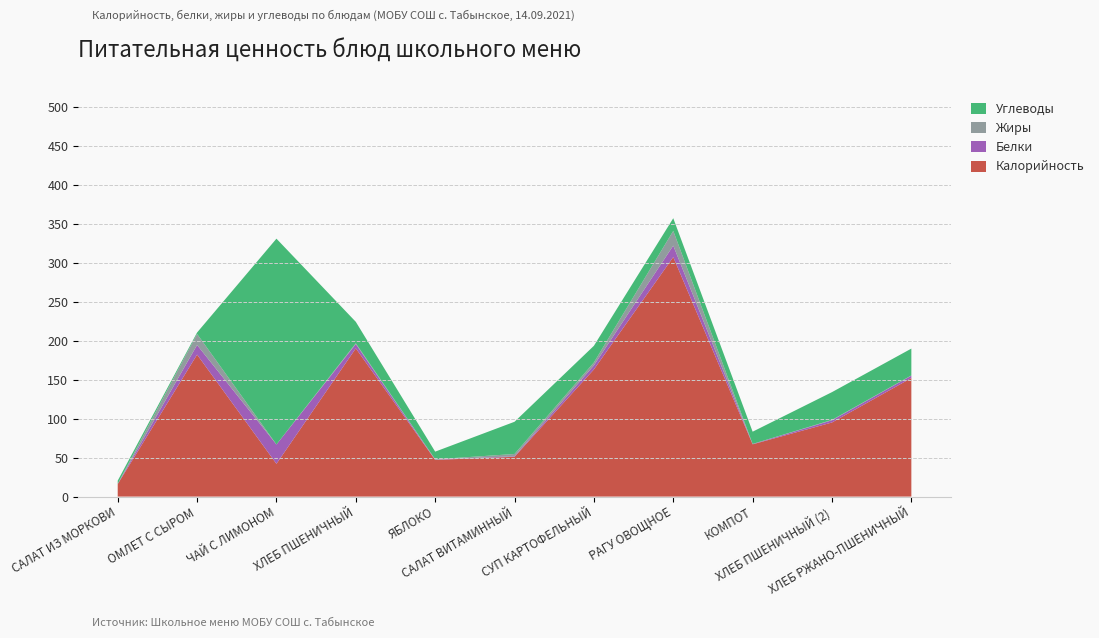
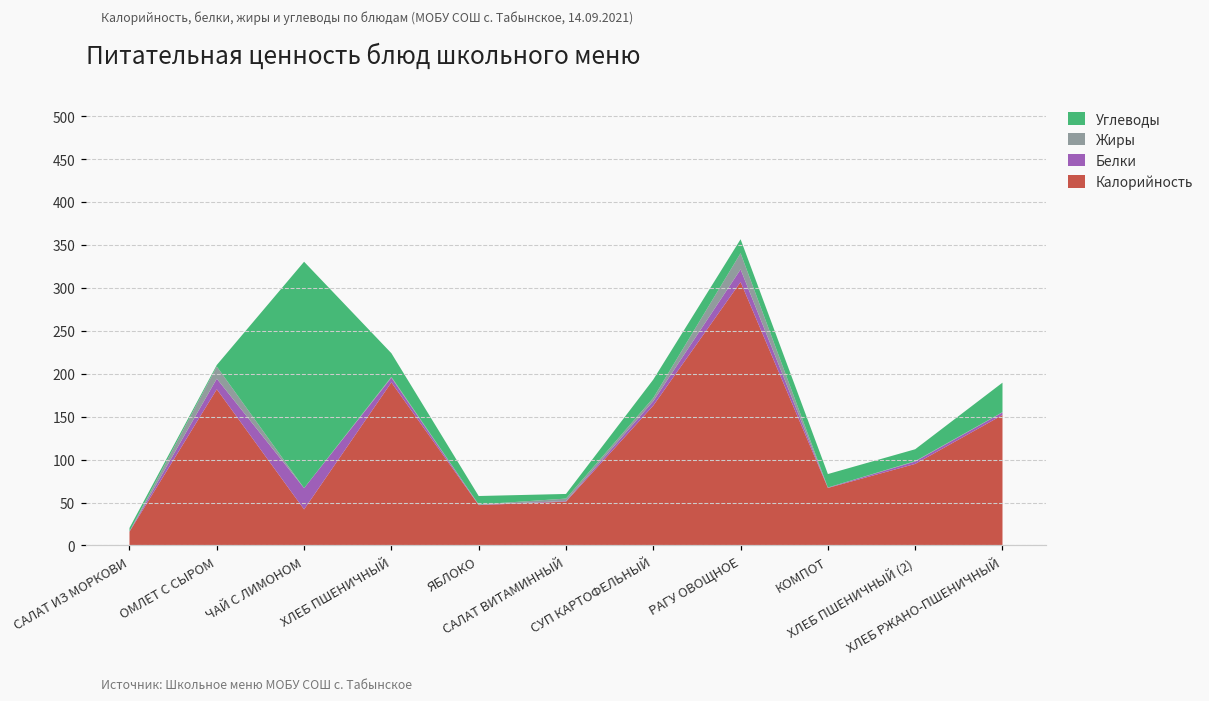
  {
    "Калорийность": {
      "ОМЛЕТ С СЫРОМ": 180,
      "ЧАЙ С ЛИМОНОМ": 40,
      "ХЛЕБ ПШЕНИЧНЫЙ": 190,
      "СУП КАРТОФЕЛЬНЫЙ": 160,
      "РАГУ ОВОЩНОЕ": 310
    },
    "Белки": {
      "ОМЛЕТ С СЫРОМ": 10,
      "СУП КАРТОФЕЛЬНЫЙ": 10,
      "РАГУ ОВОЩНОЕ": 10
    },
    "Жиры": {
      "СУП КАРТОФЕЛЬНЫЙ": 0,
      "РАГУ ОВОЩНОЕ": 20
    },
    "Углеводы": {
      "САЛАТ ИЗ МОРКОВИ": 0,
      "ЧАЙ С ЛИМОНОМ": 260,
      "ХЛЕБ ПШЕНИЧНЫЙ": 30,
      "ЯБЛОКО": 10,
-     "САЛАТ ВИТАМИННЫЙ": 40,
+     "САЛАТ ВИТАМИННЫЙ": 10,
      "СУП КАРТОФЕЛЬНЫЙ": 20,
      "РАГУ ОВОЩНОЕ": 20,
      "КОМПОТ": 20,
-     "ХЛЕБ ПШЕНИЧНЫЙ (2)": 40,
+     "ХЛЕБ ПШЕНИЧНЫЙ (2)": 10,
      "ХЛЕБ РЖАНО-ПШЕНИЧНЫЙ": 30
    }
  }
